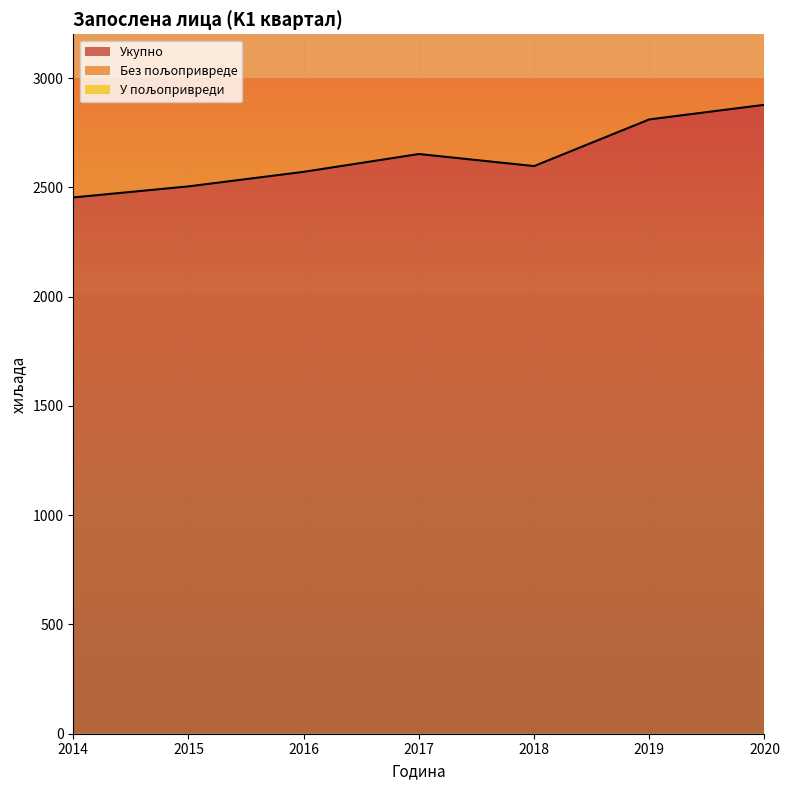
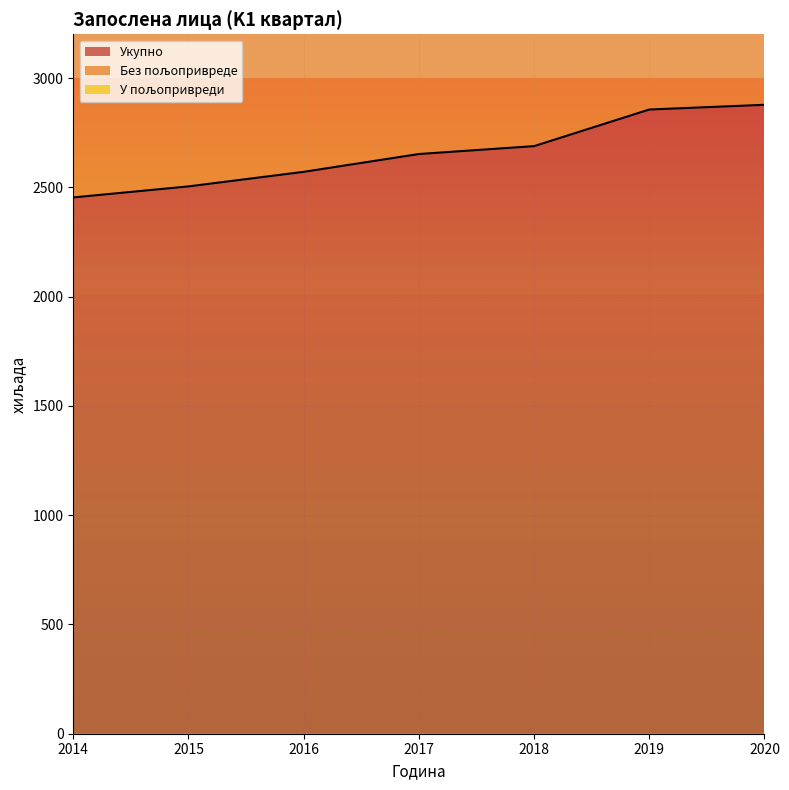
  {
    "Укупно": {
      "2014": 2450,
      "2015": 2500,
      "2016": 2570,
      "2017": 2650,
-     "2018": 2600,
-     "2019": 2810,
+     "2018": 2690,
+     "2019": 2860,
      "2020": 2880
    }
  }
